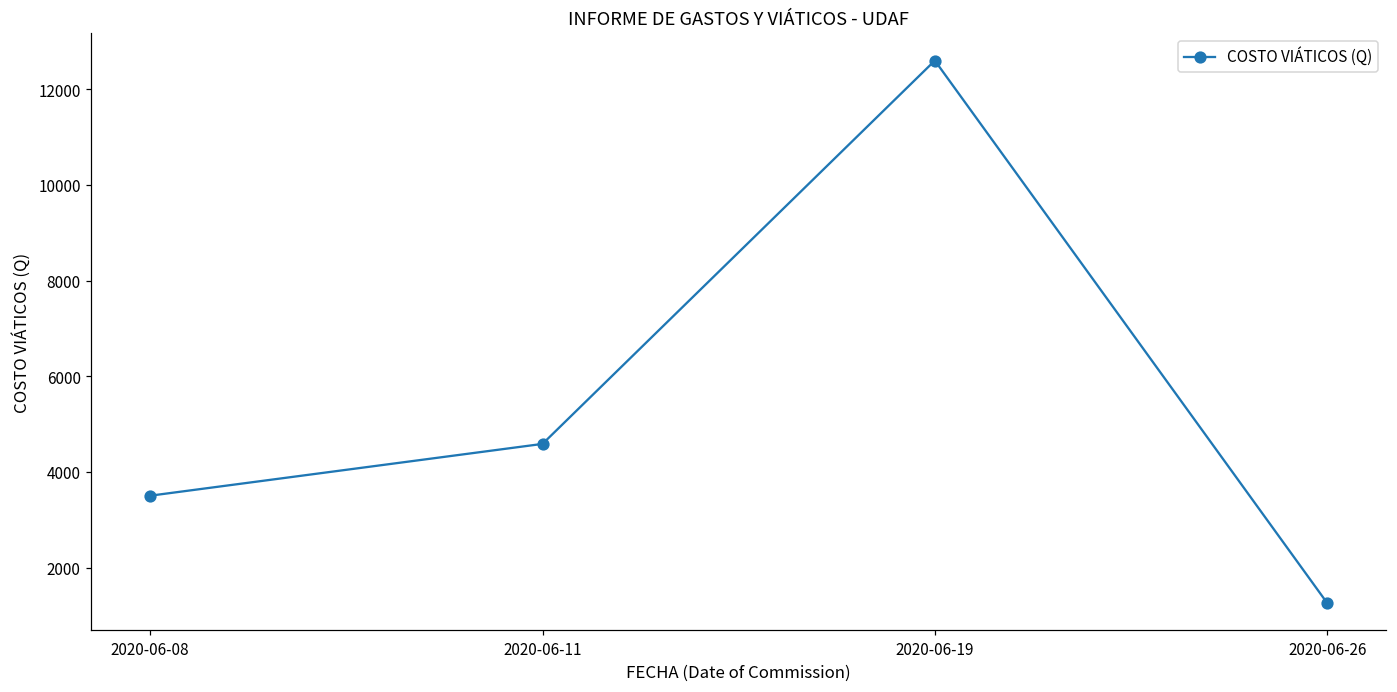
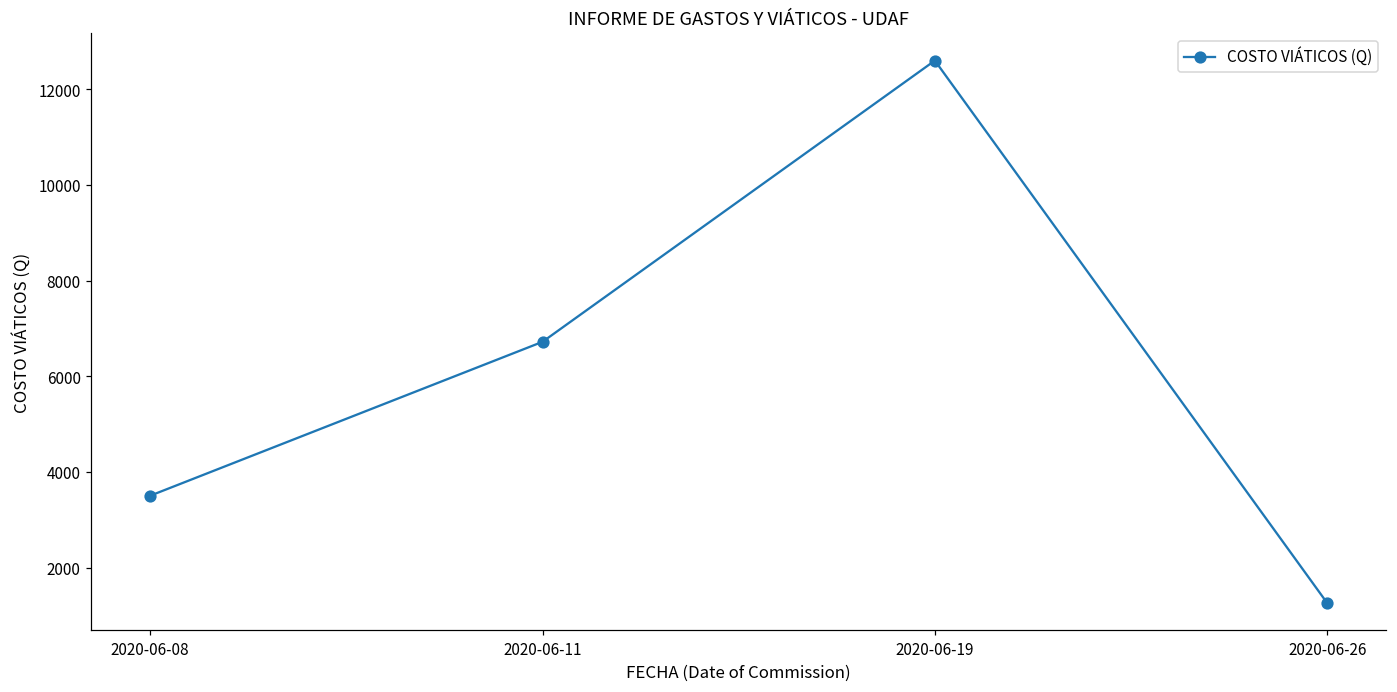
  {
    "2020-06-08": 3500,
-   "2020-06-11": 4600,
+   "2020-06-11": 6700,
    "2020-06-19": 12600,
    "2020-06-26": 1300
  }
